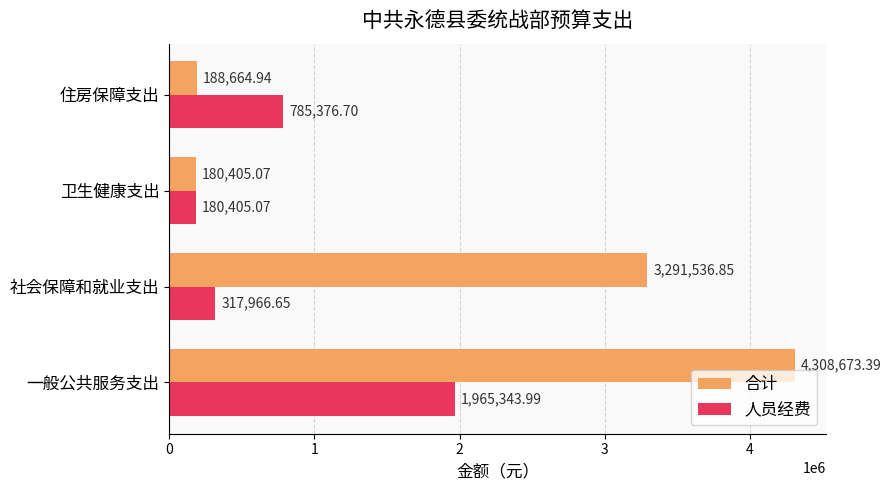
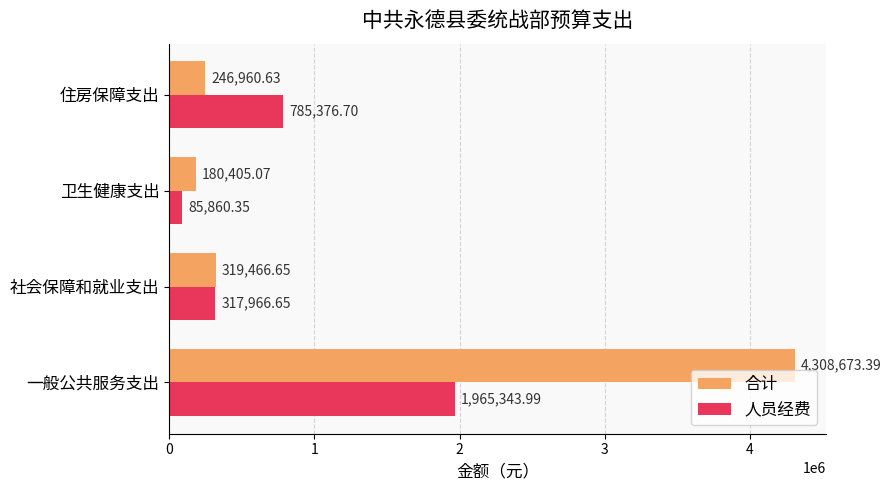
  {
    "合计": {
-     "住房保障支出": "188,664.94",
+     "住房保障支出": "246,960.63",
      "卫生健康支出": "180,405.07",
-     "社会保障和就业支出": "3,291,536.85"
+     "社会保障和就业支出": "319,466.65"
    },
    "人员经费": {
      "住房保障支出": "785,376.70",
-     "卫生健康支出": "180,405.07",
+     "卫生健康支出": "85,860.35",
      "社会保障和就业支出": "317,966.65",
      "一般公共服务支出": "1,965,343.99"
    }
  }
